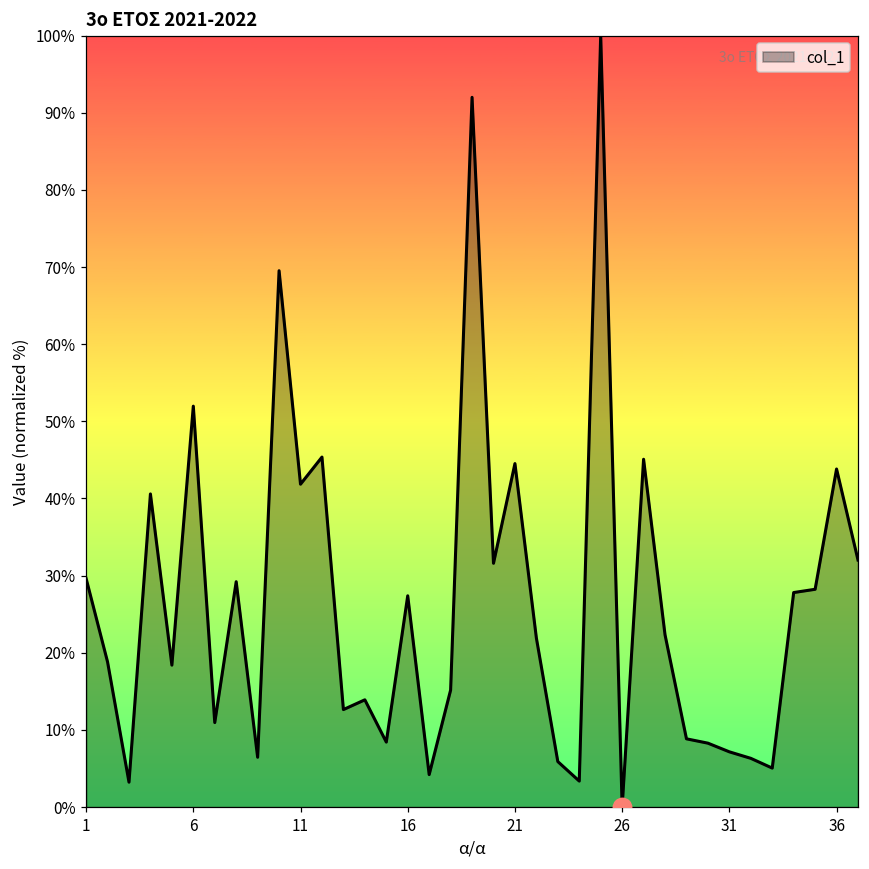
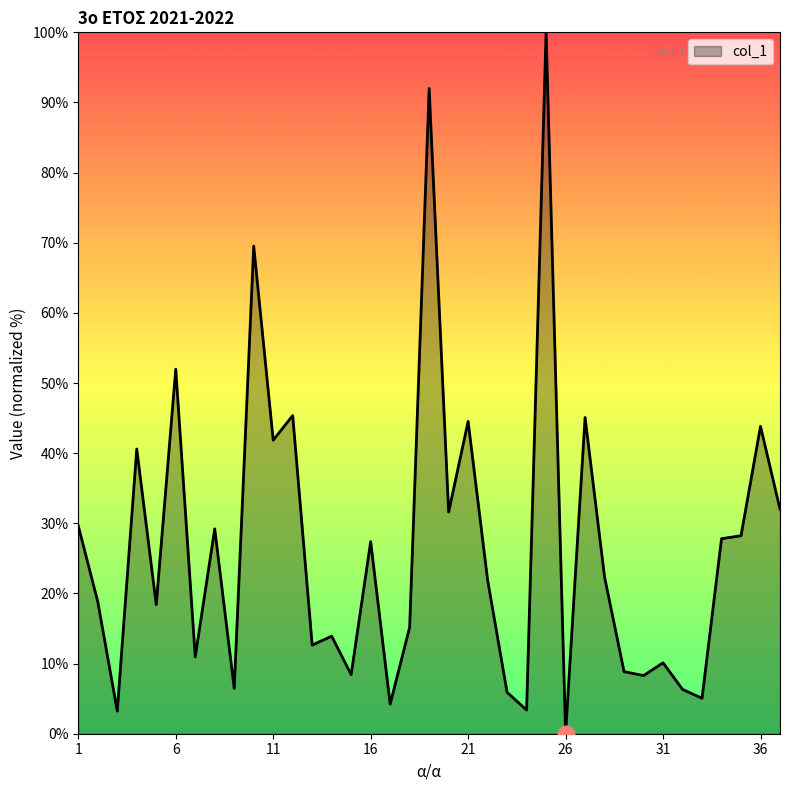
  {
    "col_1": {
      "1": "30%",
      "6": "52%",
      "11": "42%",
      "16": "27%",
      "21": "45%",
-     "31": "7%",
+     "31": "10%",
      "36": "44%"
    }
  }
